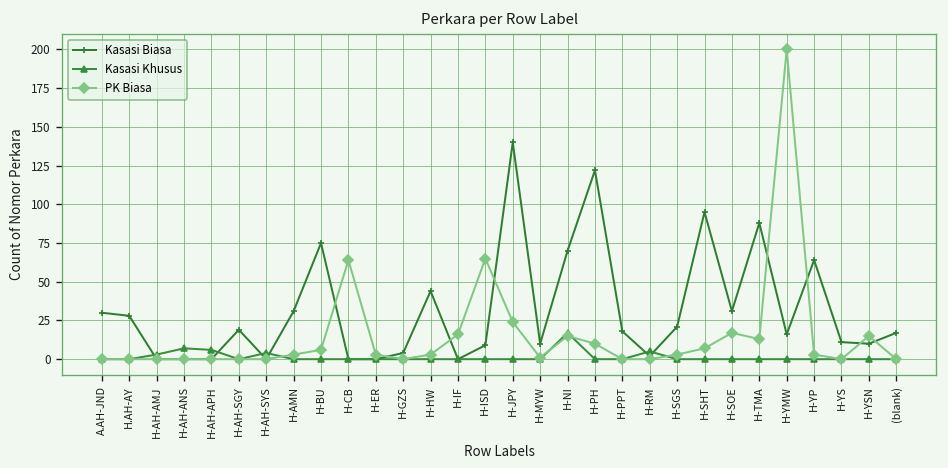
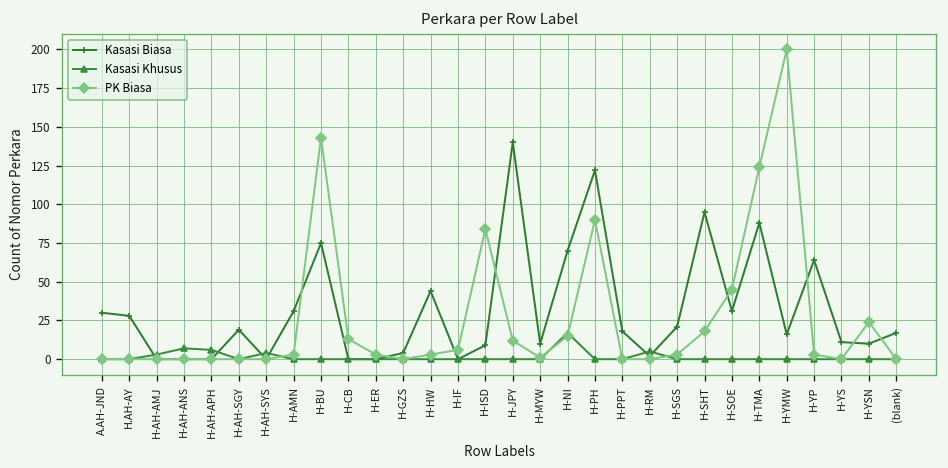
  {
    "PK Biasa": {
      "H-AMN": 3,
-     "H-BU": 6,
-     "H-CB": 64,
+     "H-BU": 143,
+     "H-CB": 13,
      "H-ER": 3,
      "H-HW": 3,
-     "H-IF": 16,
-     "H-ISD": 65,
-     "H-JPY": 24,
+     "H-IF": 6,
+     "H-ISD": 84,
+     "H-JPY": 12,
      "H-NI": 15,
-     "H-PH": 10,
+     "H-PH": 90,
      "H-RM": 0,
      "H-SGS": 3,
-     "H-SHT": 7,
-     "H-SOE": 17,
-     "H-TMA": 13,
+     "H-SHT": 18,
+     "H-SOE": 45,
+     "H-TMA": 124,
      "H-YMW": 200,
      "H-YP": 3,
-     "H-YSN": 15
+     "H-YSN": 24
    }
  }
